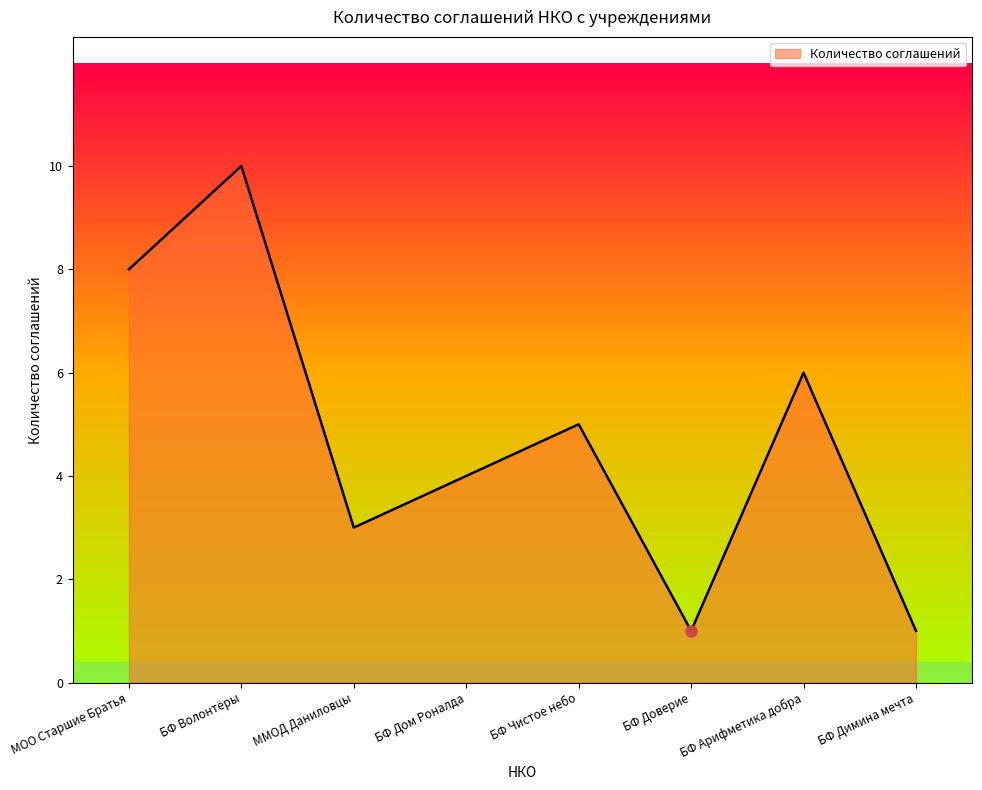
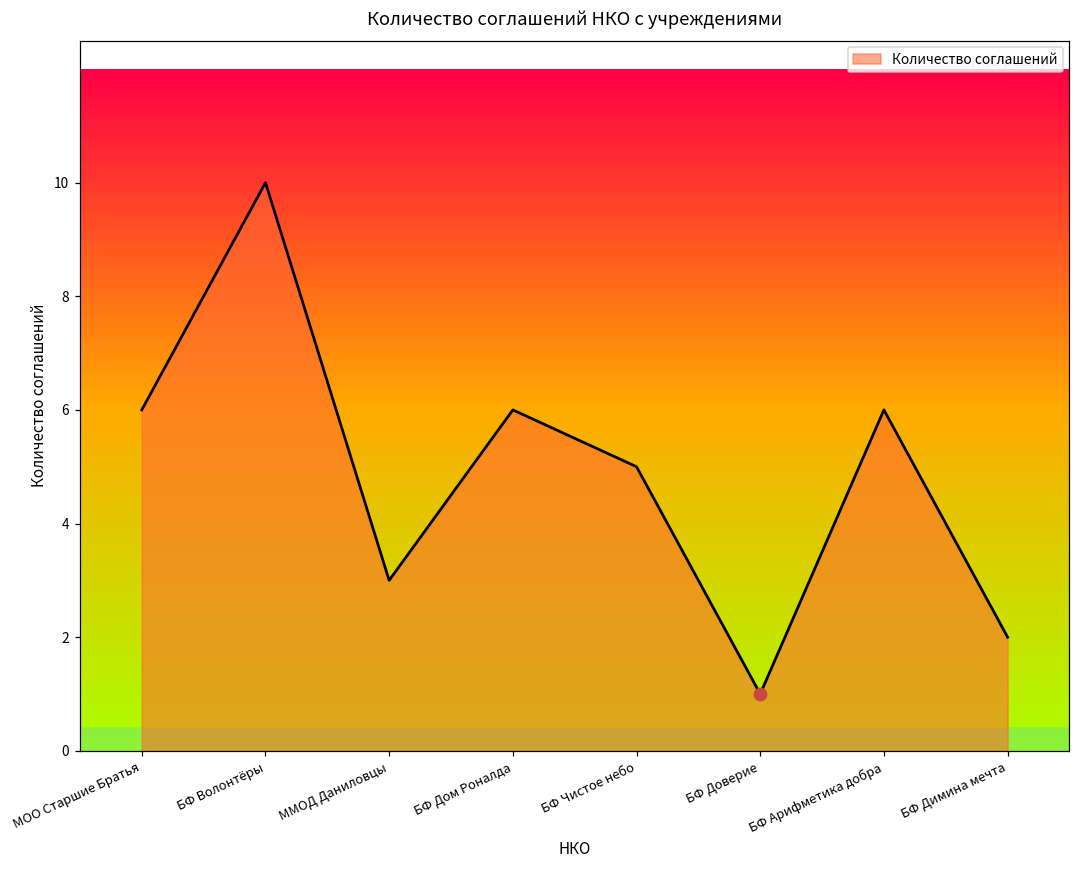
  {
    "Количество соглашений": {
-     "МОО Старшие Братья": 8,
+     "МОО Старшие Братья": 6,
      "БФ Волонтёры": 10,
      "ММОД Даниловцы": 3,
-     "БФ Дом Роналда": 4,
+     "БФ Дом Роналда": 6,
      "БФ Чистое небо": 5,
      "БФ Арифметика добра": 6,
-     "БФ Димина мечта": 1
+     "БФ Димина мечта": 2
    }
  }
